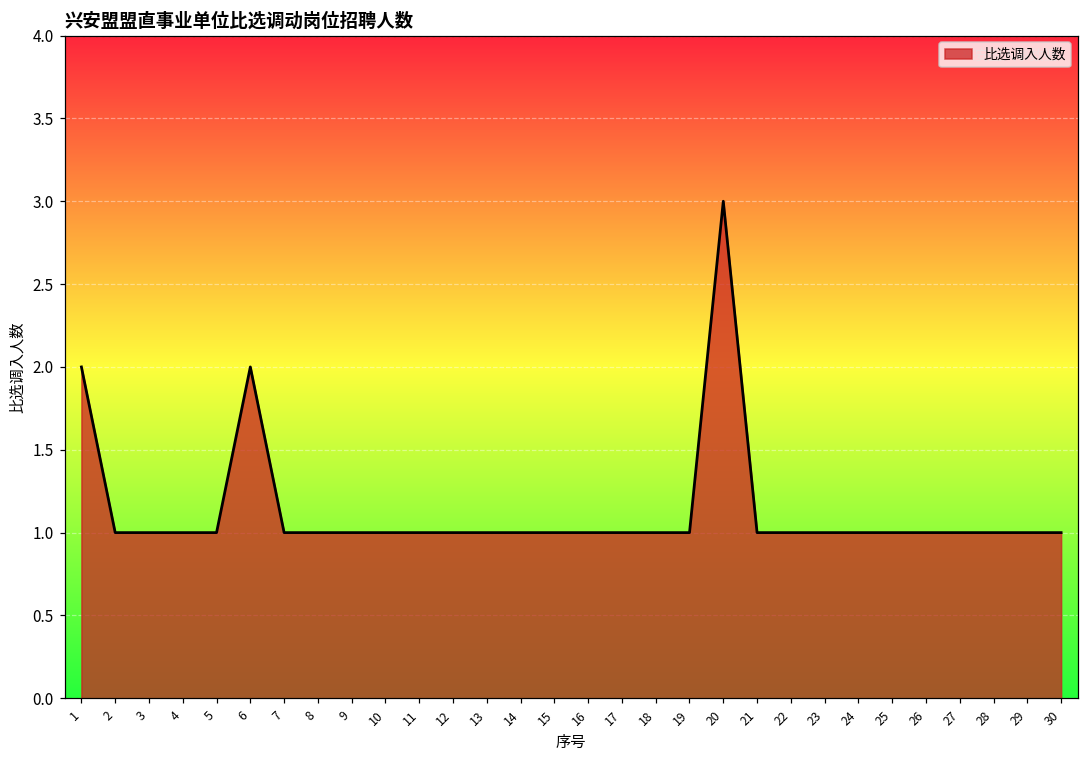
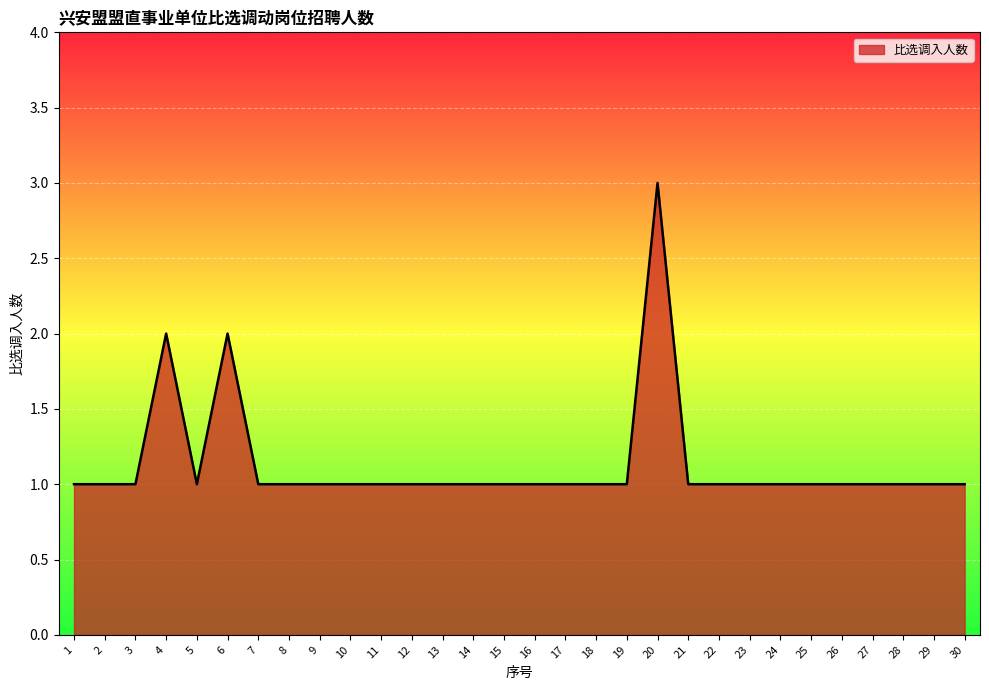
  {
-   "1": 2,
+   "1": 1,
    "2": 1,
    "3": 1,
-   "4": 1,
+   "4": 2,
    "5": 1,
    "6": 2,
    "7": 1,
    "8": 1,
    "9": 1,
    "10": 1,
    "11": 1,
    "12": 1,
    "13": 1,
    "14": 1,
    "15": 1,
    "16": 1,
    "17": 1,
    "18": 1,
    "19": 1,
    "20": 3,
    "21": 1,
    "22": 1,
    "23": 1,
    "24": 1,
    "25": 1,
    "26": 1,
    "27": 1,
    "28": 1,
    "29": 1,
    "30": 1
  }
